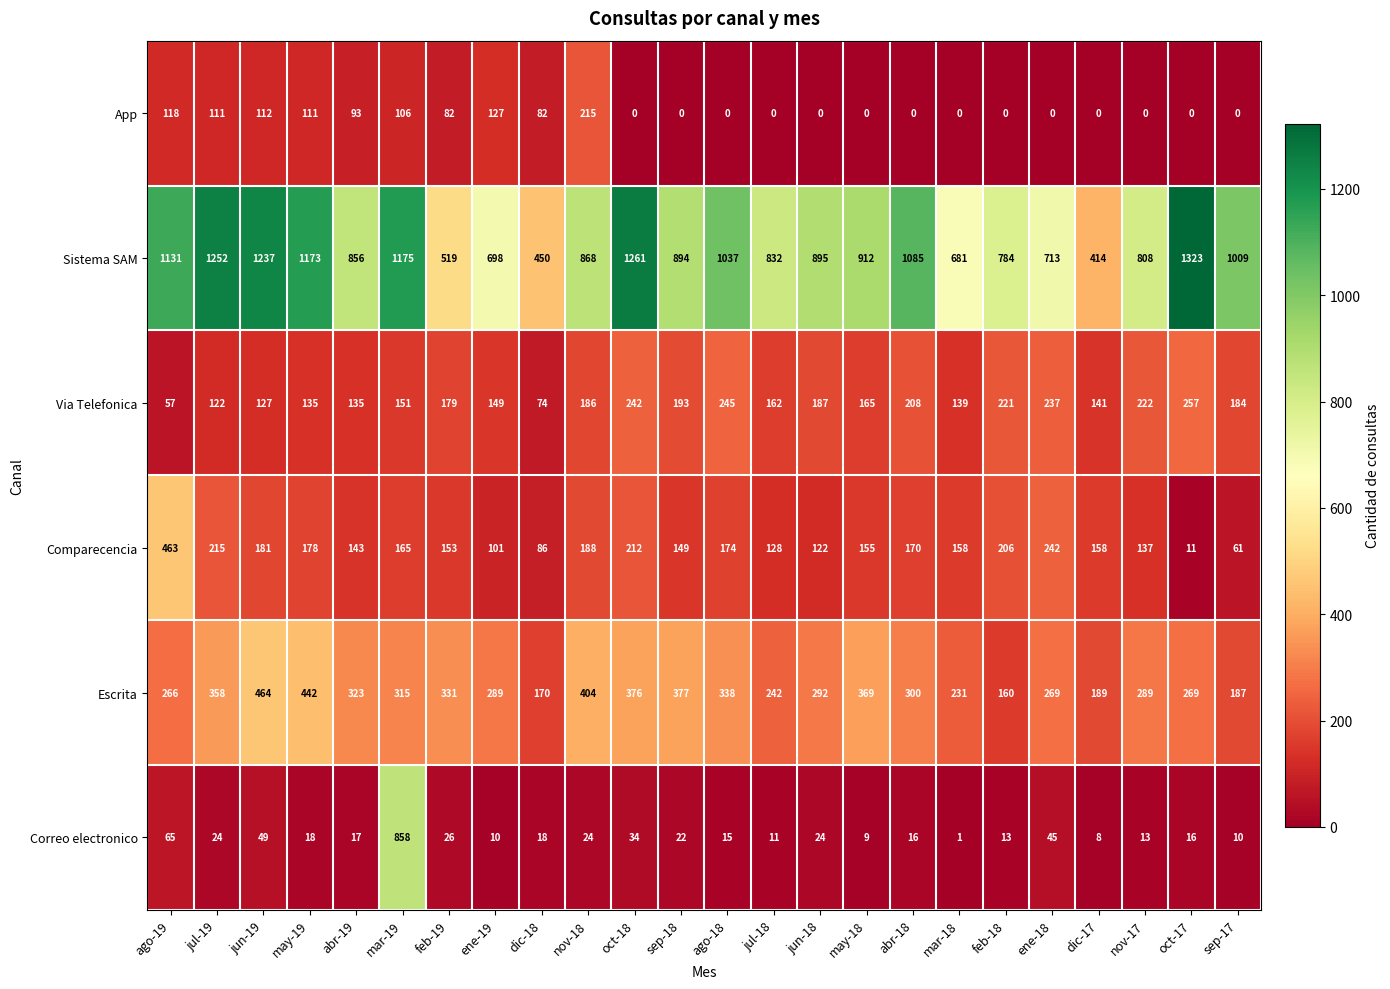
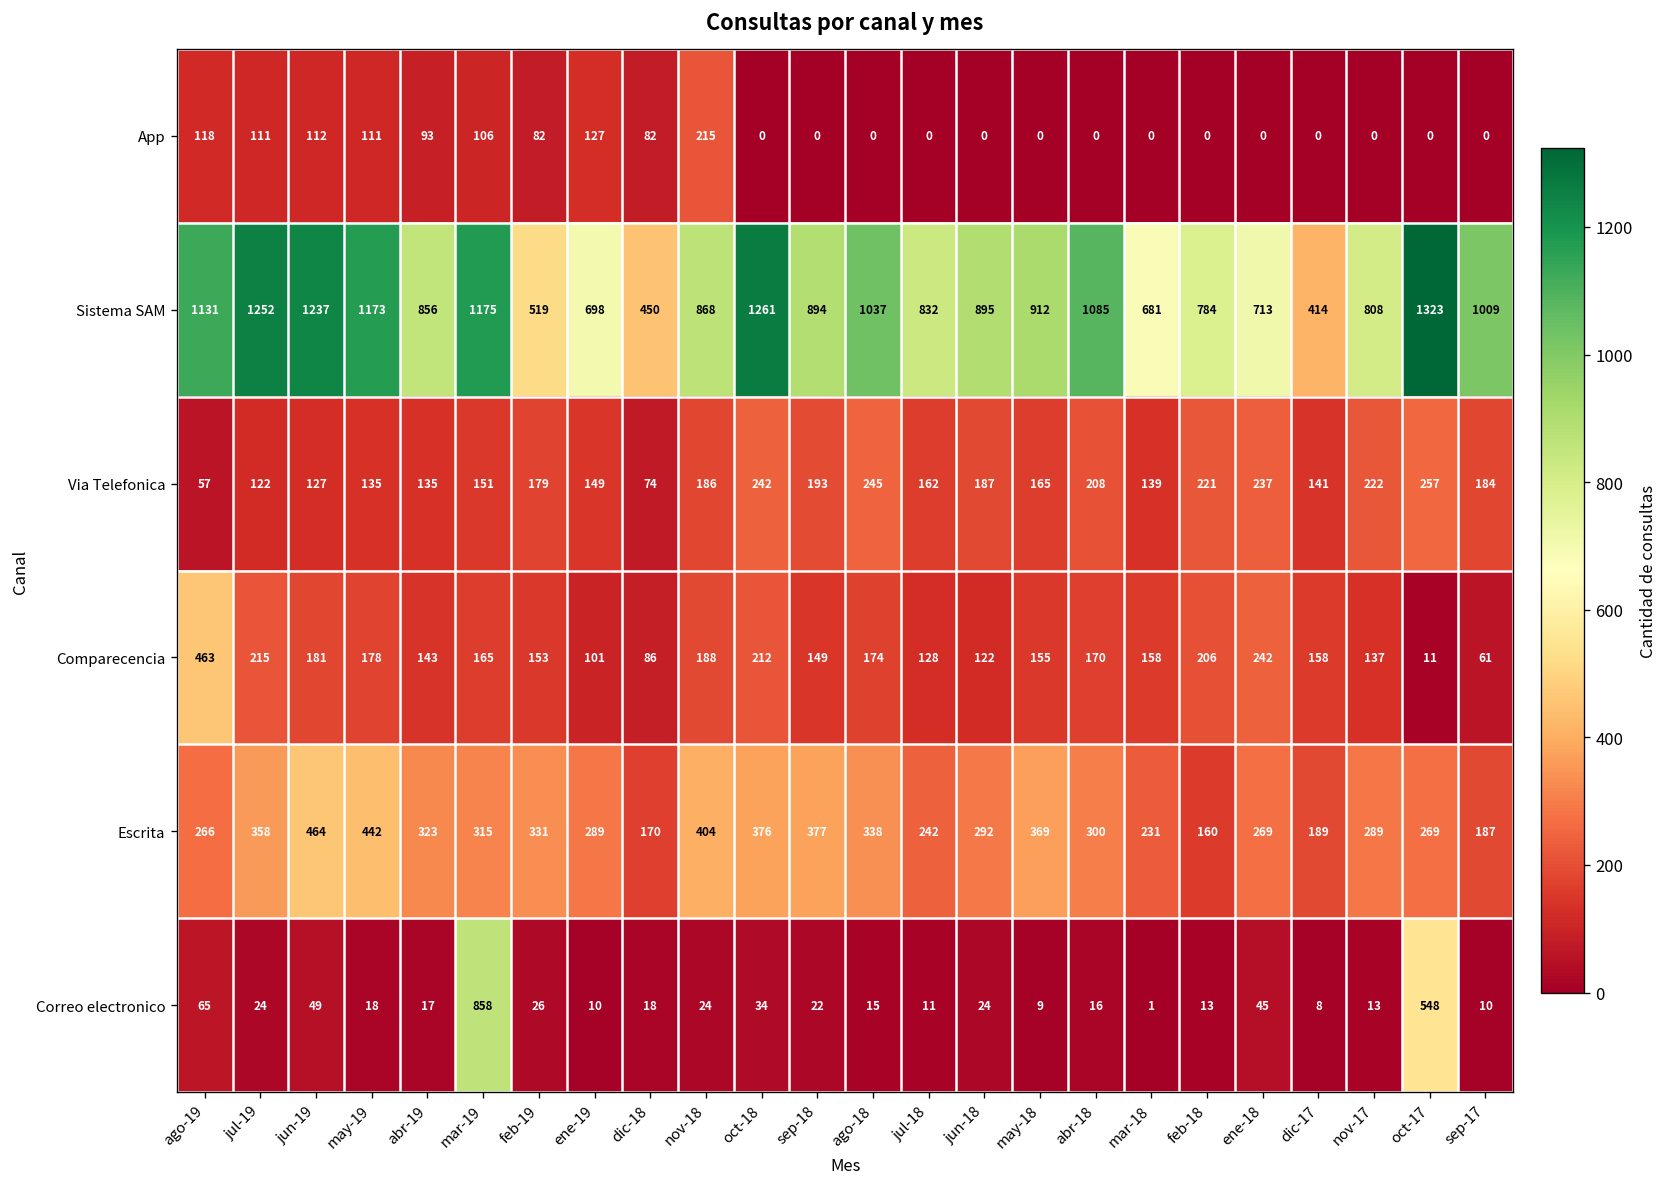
  {
    "App": {
      "ago-19": 118,
      "jul-19": 111,
      "jun-19": 112,
      "may-19": 111,
      "abr-19": 93,
      "mar-19": 106,
      "feb-19": 82,
      "ene-19": 127,
      "dic-18": 82,
      "nov-18": 215,
      "oct-18": 0,
      "sep-18": 0,
      "ago-18": 0,
      "jul-18": 0,
      "jun-18": 0,
      "may-18": 0,
      "abr-18": 0,
      "mar-18": 0,
      "feb-18": 0,
      "ene-18": 0,
      "dic-17": 0,
      "nov-17": 0,
      "oct-17": 0,
      "sep-17": 0
    },
    "Sistema SAM": {
      "ago-19": 1131,
      "jul-19": 1252,
      "jun-19": 1237,
      "may-19": 1173,
      "abr-19": 856,
      "mar-19": 1175,
      "feb-19": 519,
      "ene-19": 698,
      "dic-18": 450,
      "nov-18": 868,
      "oct-18": 1261,
      "sep-18": 894,
      "ago-18": 1037,
      "jul-18": 832,
      "jun-18": 895,
      "may-18": 912,
      "abr-18": 1085,
      "mar-18": 681,
      "feb-18": 784,
      "ene-18": 713,
      "dic-17": 414,
      "nov-17": 808,
      "oct-17": 1323,
      "sep-17": 1009
    },
    "Via Telefonica": {
      "ago-19": 57,
      "jul-19": 122,
      "jun-19": 127,
      "may-19": 135,
      "abr-19": 135,
      "mar-19": 151,
      "feb-19": 179,
      "ene-19": 149,
      "dic-18": 74,
      "nov-18": 186,
      "oct-18": 242,
      "sep-18": 193,
      "ago-18": 245,
      "jul-18": 162,
      "jun-18": 187,
      "may-18": 165,
      "abr-18": 208,
      "mar-18": 139,
      "feb-18": 221,
      "ene-18": 237,
      "dic-17": 141,
      "nov-17": 222,
      "oct-17": 257,
      "sep-17": 184
    },
    "Comparecencia": {
      "ago-19": 463,
      "jul-19": 215,
      "jun-19": 181,
      "may-19": 178,
      "abr-19": 143,
      "mar-19": 165,
      "feb-19": 153,
      "ene-19": 101,
      "dic-18": 86,
      "nov-18": 188,
      "oct-18": 212,
      "sep-18": 149,
      "ago-18": 174,
      "jul-18": 128,
      "jun-18": 122,
      "may-18": 155,
      "abr-18": 170,
      "mar-18": 158,
      "feb-18": 206,
      "ene-18": 242,
      "dic-17": 158,
      "nov-17": 137,
      "oct-17": 11,
      "sep-17": 61
    },
    "Escrita": {
      "ago-19": 266,
      "jul-19": 358,
      "jun-19": 464,
      "may-19": 442,
      "abr-19": 323,
      "mar-19": 315,
      "feb-19": 331,
      "ene-19": 289,
      "dic-18": 170,
      "nov-18": 404,
      "oct-18": 376,
      "sep-18": 377,
      "ago-18": 338,
      "jul-18": 242,
      "jun-18": 292,
      "may-18": 369,
      "abr-18": 300,
      "mar-18": 231,
      "feb-18": 160,
      "ene-18": 269,
      "dic-17": 189,
      "nov-17": 289,
      "oct-17": 269,
      "sep-17": 187
    },
    "Correo electronico": {
      "ago-19": 65,
      "jul-19": 24,
      "jun-19": 49,
      "may-19": 18,
      "abr-19": 17,
      "mar-19": 858,
      "feb-19": 26,
      "ene-19": 10,
      "dic-18": 18,
      "nov-18": 24,
      "oct-18": 34,
      "sep-18": 22,
      "ago-18": 15,
      "jul-18": 11,
      "jun-18": 24,
      "may-18": 9,
      "abr-18": 16,
      "mar-18": 1,
      "feb-18": 13,
      "ene-18": 45,
      "dic-17": 8,
      "nov-17": 13,
-     "oct-17": 16,
+     "oct-17": 548,
      "sep-17": 10
    }
  }
